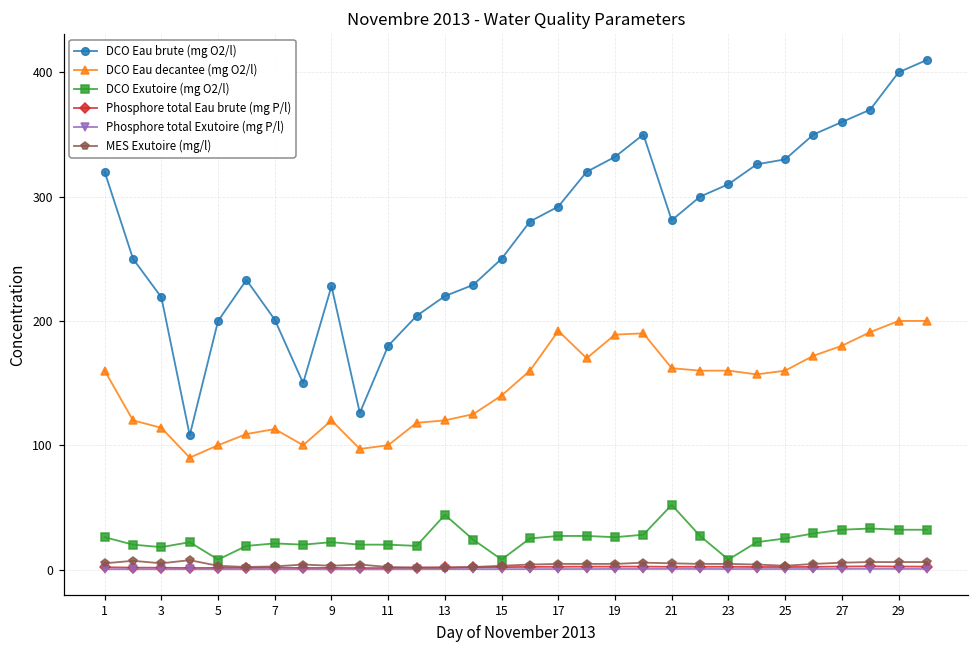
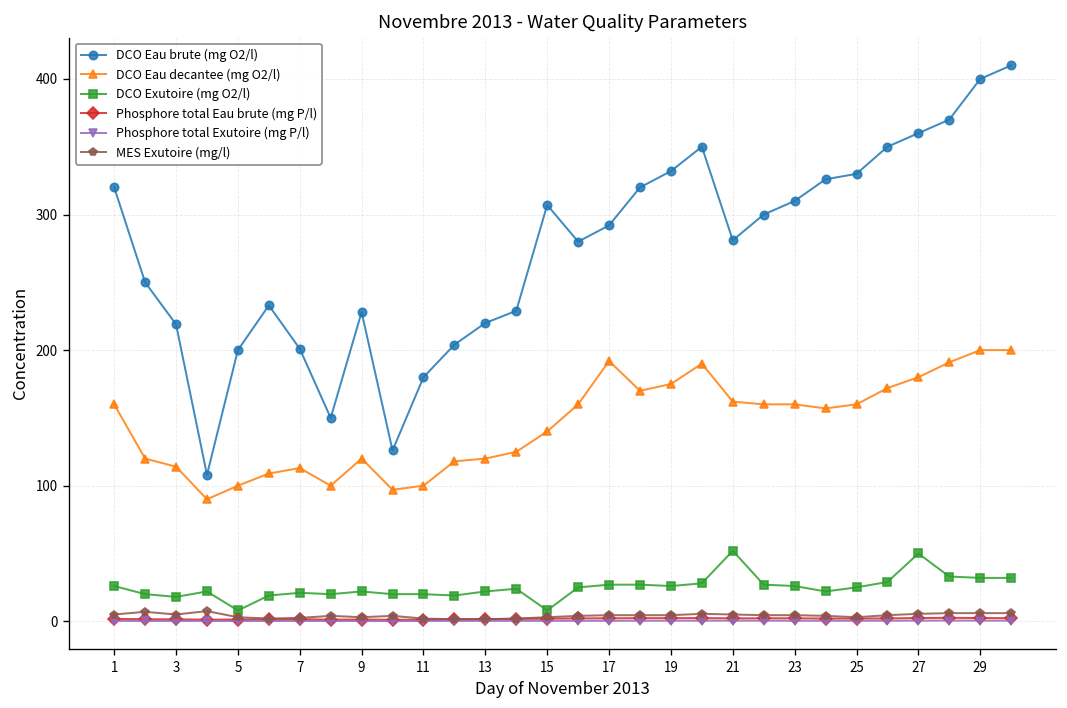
  {
    "DCO Eau brute (mg O2/l)": {
      "1": 320,
      "3": 219,
      "5": 200,
      "7": 201,
      "9": 228,
      "11": 180,
      "13": 220,
-     "15": 250,
+     "15": 307,
      "17": 292,
      "19": 332,
      "21": 281,
      "23": 310,
      "25": 330,
      "27": 360,
      "29": 400
    },
    "DCO Eau decantee (mg O2/l)": {
      "1": 160,
      "3": 114,
      "5": 100,
      "7": 113,
      "9": 120,
      "11": 100,
      "13": 120,
      "15": 140,
      "17": 192,
-     "19": 189,
+     "19": 175,
      "21": 162,
      "23": 160,
      "25": 160,
      "27": 180,
      "29": 200
    },
    "DCO Exutoire (mg O2/l)": {
      "1": 26,
      "3": 18,
      "5": 8,
      "7": 21,
      "9": 22,
      "11": 20,
-     "13": 44,
+     "13": 22,
      "15": 8,
      "17": 27,
      "19": 26,
      "21": 52,
-     "23": 8,
+     "23": 26,
      "25": 25,
-     "27": 32,
+     "27": 50,
      "29": 32
    },
    "MES Exutoire (mg/l)": {
      "1": 5,
      "3": 5,
      "21": 5,
      "23": 5,
      "27": 6,
      "29": 6
    }
  }
